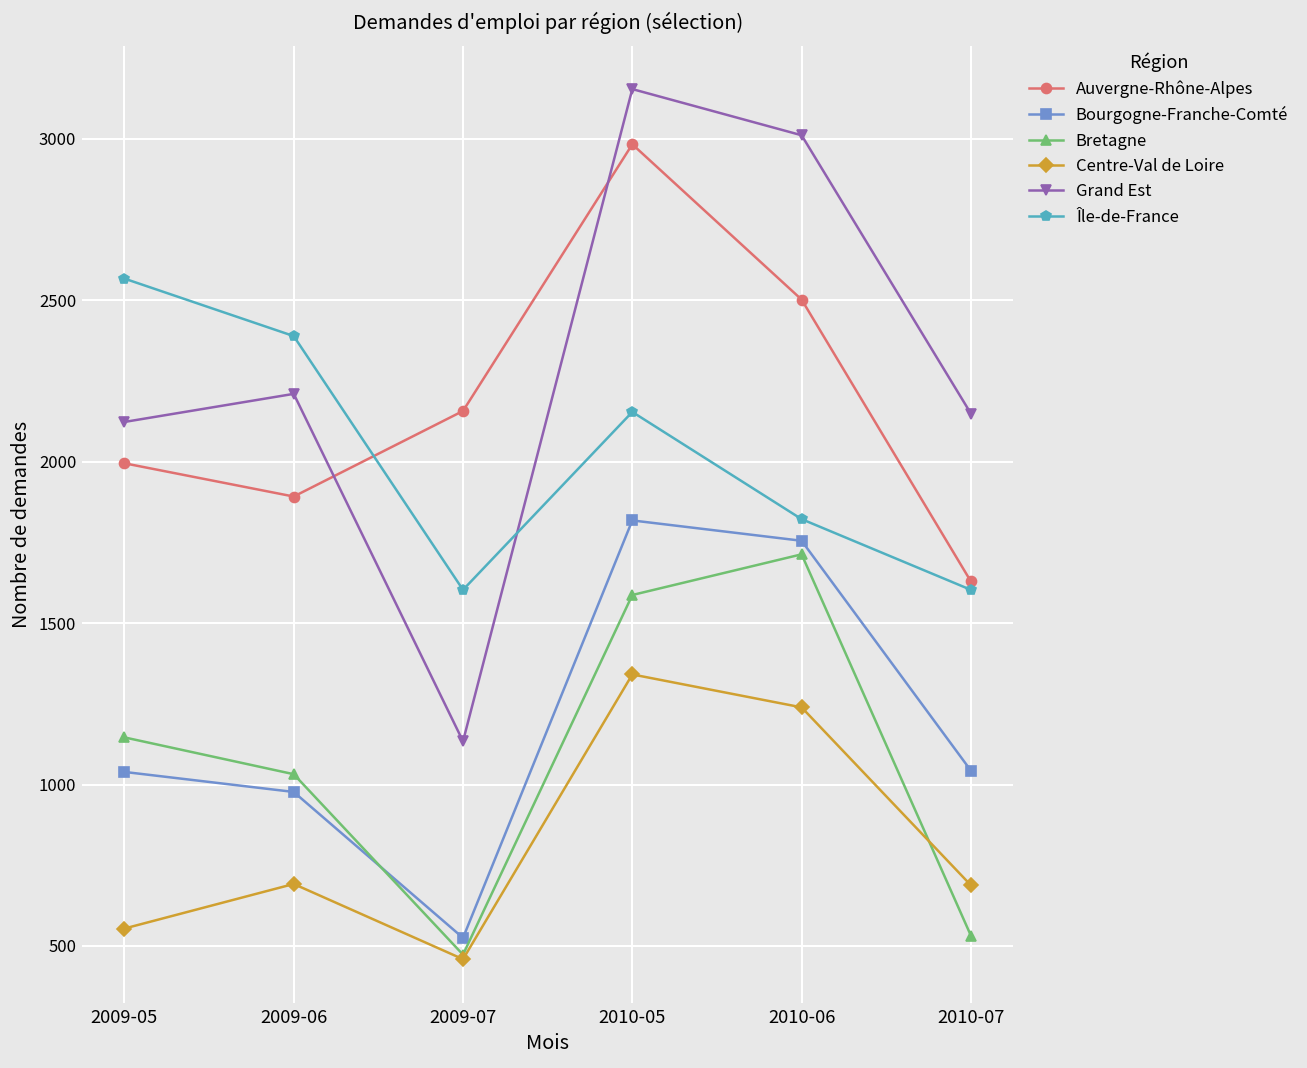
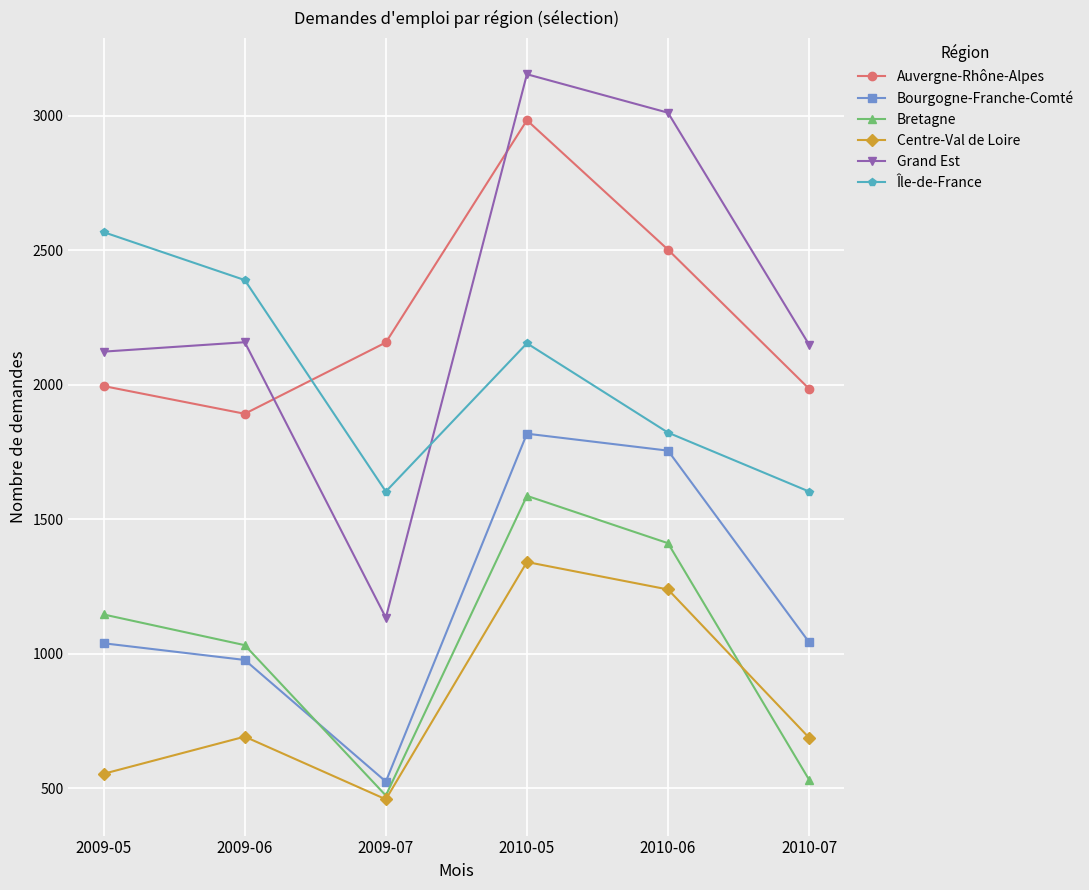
  {
    "Auvergne-Rhône-Alpes": {
      "2009-05": 2000,
      "2009-06": 1890,
      "2009-07": 2160,
      "2010-05": 2980,
      "2010-06": 2500,
-     "2010-07": 1630
+     "2010-07": 1990
    },
    "Bretagne": {
      "2009-05": 1150,
      "2009-06": 1030,
      "2009-07": 470,
      "2010-05": 1590,
-     "2010-06": 1710,
+     "2010-06": 1410,
      "2010-07": 530
    },
    "Centre-Val de Loire": {
      "2009-05": 550,
      "2009-06": 690,
      "2009-07": 460,
      "2010-05": 1340,
      "2010-06": 1240,
      "2010-07": 690
    },
    "Grand Est": {
      "2009-05": 2120,
-     "2009-06": 2210,
+     "2009-06": 2160,
      "2009-07": 1130,
      "2010-05": 3150,
      "2010-06": 3010,
      "2010-07": 2150
    }
  }
